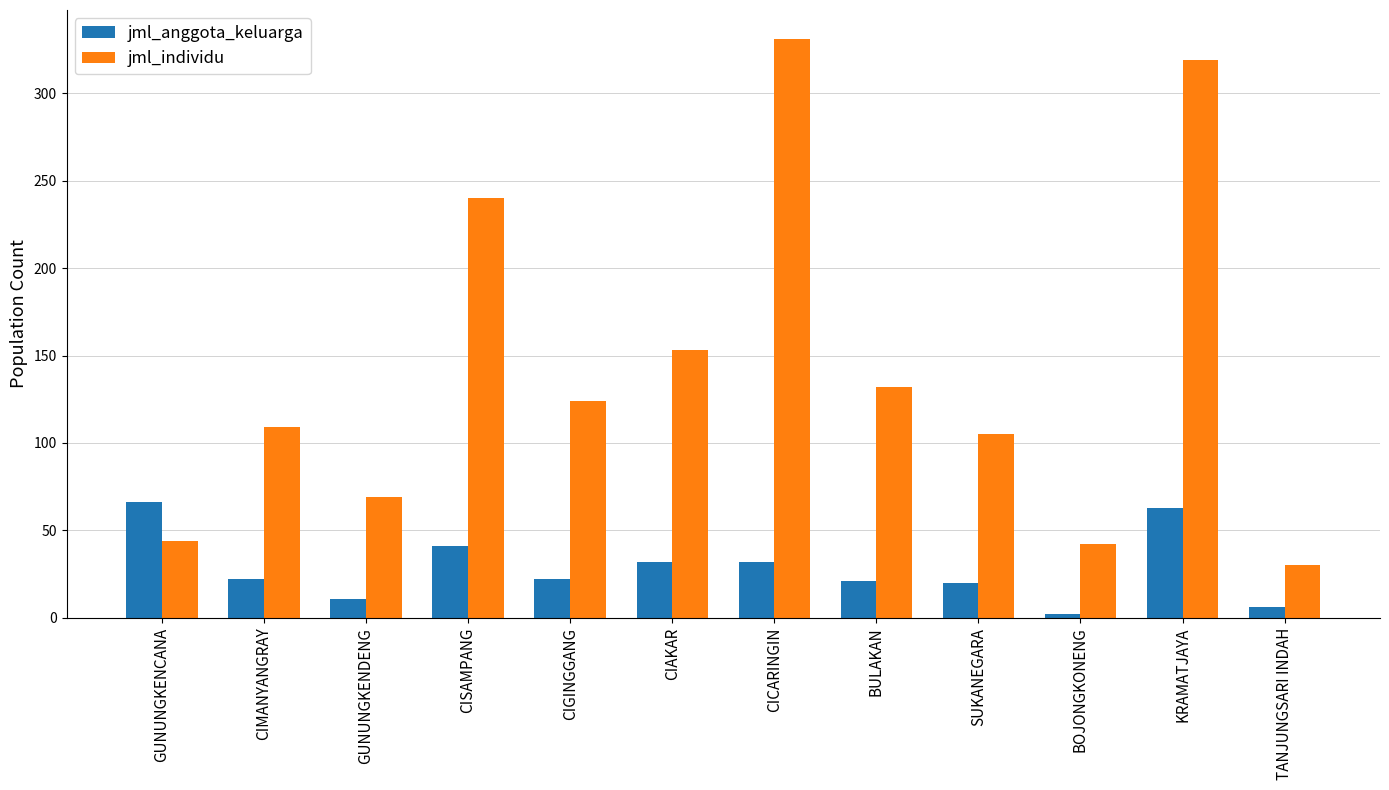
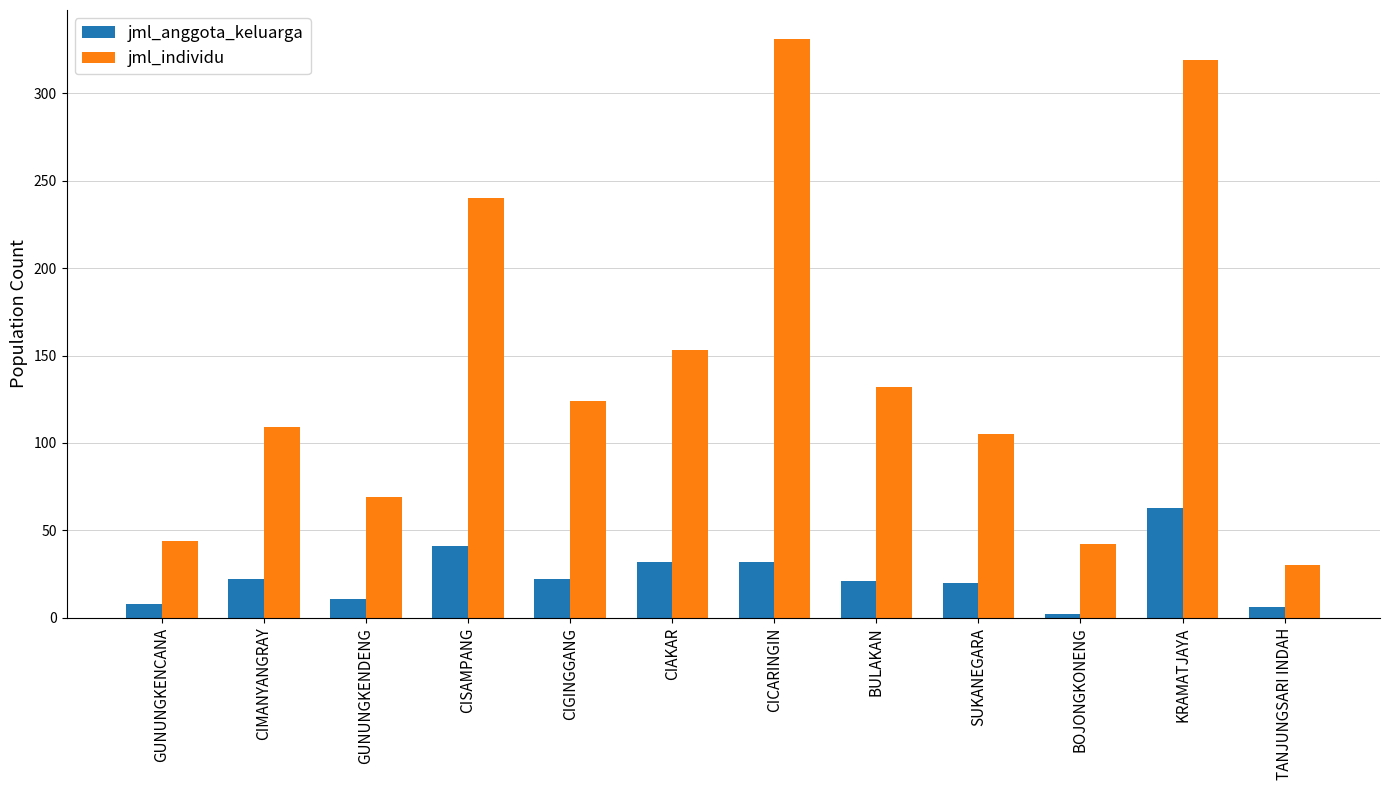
  {
    "jml_anggota_keluarga": {
-     "GUNUNGKENCANA": 66,
+     "GUNUNGKENCANA": 8,
      "CIMANYANGRAY": 22,
      "GUNUNGKENDENG": 11,
      "CISAMPANG": 41,
      "CIGINGGANG": 22,
      "CIAKAR": 32,
      "CICARINGIN": 32,
      "BULAKAN": 21,
      "SUKANEGARA": 20,
      "BOJONGKONENG": 2,
      "KRAMATJAYA": 63,
      "TANJUNGSARI INDAH": 6
    },
    "jml_individu": {
      "GUNUNGKENCANA": 44,
      "CIMANYANGRAY": 109,
      "GUNUNGKENDENG": 69,
      "CISAMPANG": 240,
      "CIGINGGANG": 124,
      "CIAKAR": 153,
      "CICARINGIN": 331,
      "BULAKAN": 132,
      "SUKANEGARA": 105,
      "BOJONGKONENG": 42,
      "KRAMATJAYA": 319,
      "TANJUNGSARI INDAH": 30
    }
  }
